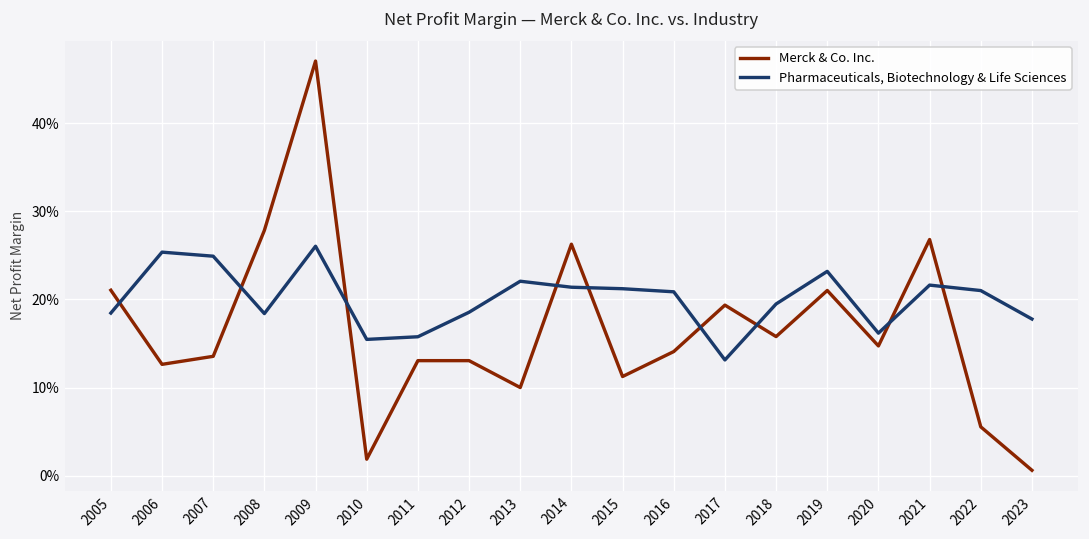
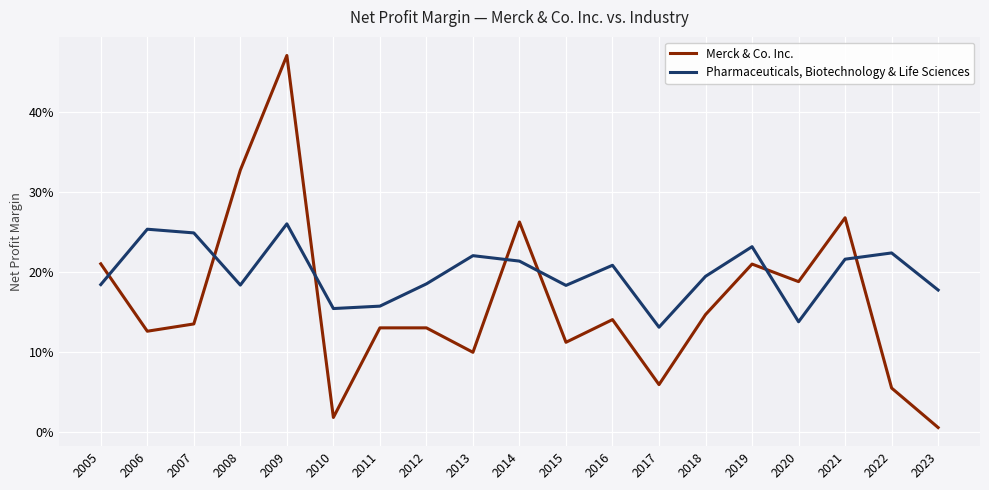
  {
    "Merck & Co. Inc.": {
      "2005": "21%",
      "2006": "13%",
      "2007": "14%",
-     "2008": "28%",
+     "2008": "33%",
      "2009": "47%",
      "2010": "2%",
      "2011": "13%",
      "2012": "13%",
      "2013": "10%",
      "2014": "26%",
      "2015": "11%",
      "2016": "14%",
-     "2017": "19%",
-     "2018": "16%",
+     "2017": "6%",
+     "2018": "15%",
      "2019": "21%",
-     "2020": "15%",
+     "2020": "19%",
      "2021": "27%",
      "2022": "6%",
      "2023": "1%"
    },
    "Pharmaceuticals, Biotechnology & Life Sciences": {
      "2005": "18%",
      "2006": "25%",
      "2007": "25%",
      "2008": "18%",
      "2009": "26%",
      "2010": "15%",
      "2011": "16%",
      "2012": "19%",
      "2013": "22%",
      "2014": "21%",
-     "2015": "21%",
+     "2015": "18%",
      "2016": "21%",
      "2017": "13%",
      "2018": "19%",
      "2019": "23%",
-     "2020": "16%",
+     "2020": "14%",
      "2021": "22%",
-     "2022": "21%",
+     "2022": "22%",
      "2023": "18%"
    }
  }
